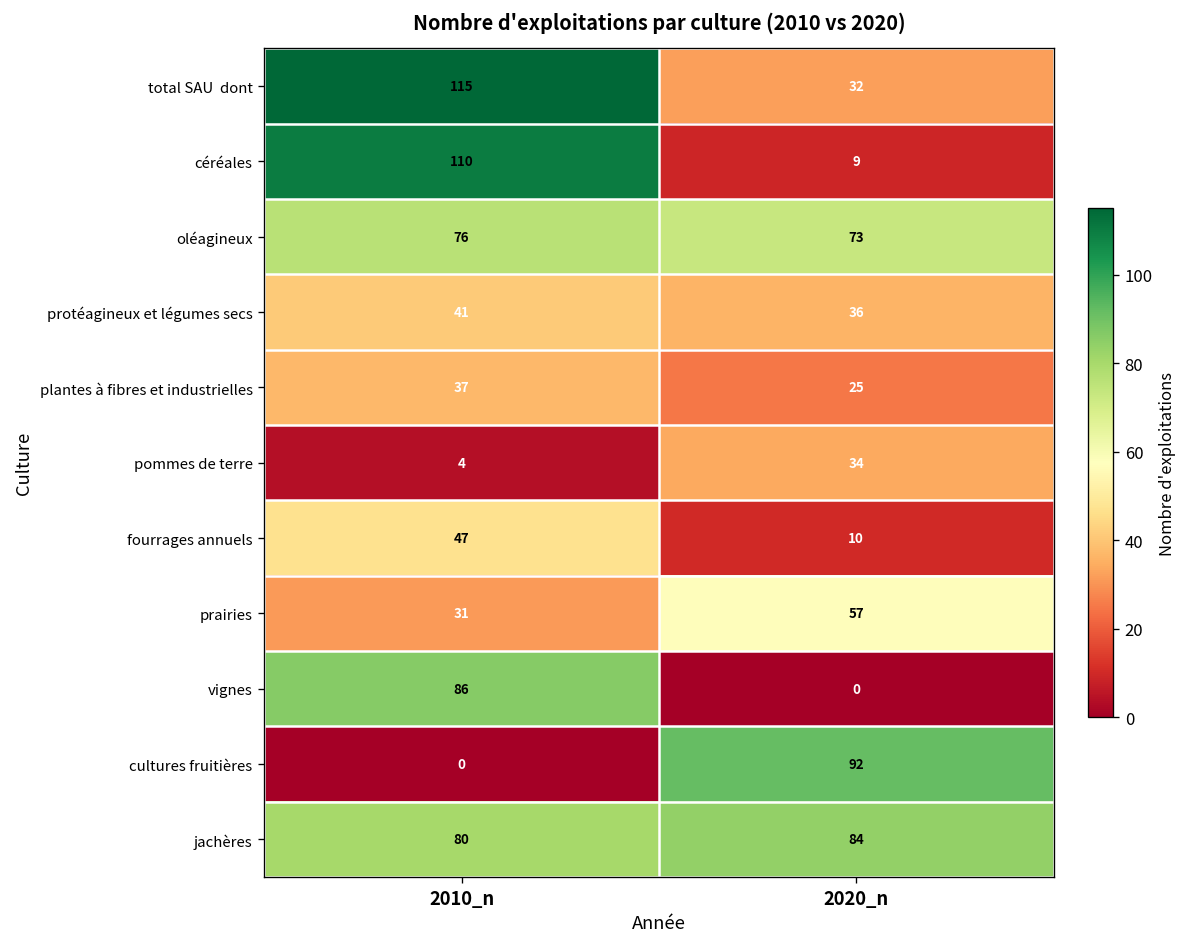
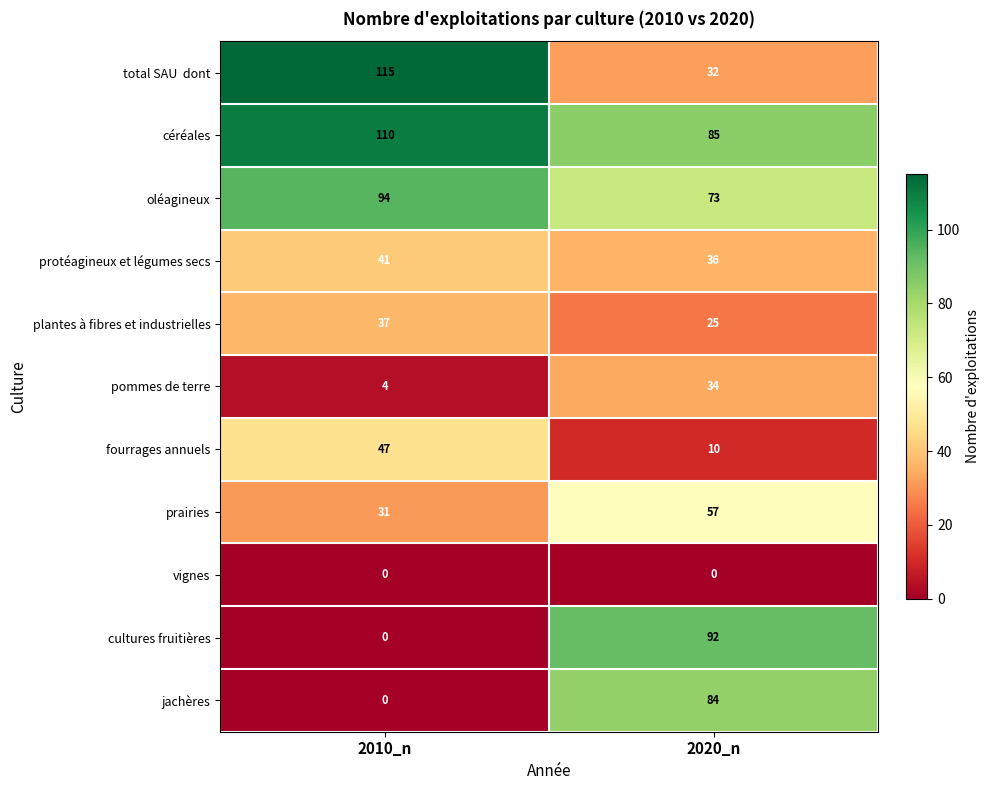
  {
    "total SAU dont": {
      "2010_n": 115,
      "2020_n": 32
    },
    "céréales": {
      "2010_n": 110,
-     "2020_n": 9
+     "2020_n": 85
    },
    "oléagineux": {
-     "2010_n": 76,
+     "2010_n": 94,
      "2020_n": 73
    },
    "protéagineux et légumes secs": {
      "2010_n": 41,
      "2020_n": 36
    },
    "plantes à fibres et industrielles": {
      "2010_n": 37,
      "2020_n": 25
    },
    "pommes de terre": {
      "2010_n": 4,
      "2020_n": 34
    },
    "fourrages annuels": {
      "2010_n": 47,
      "2020_n": 10
    },
    "prairies": {
      "2010_n": 31,
      "2020_n": 57
    },
    "vignes": {
-     "2010_n": 86,
+     "2010_n": 0,
      "2020_n": 0
    },
    "cultures fruitières": {
      "2010_n": 0,
      "2020_n": 92
    },
    "jachères": {
-     "2010_n": 80,
+     "2010_n": 0,
      "2020_n": 84
    }
  }
